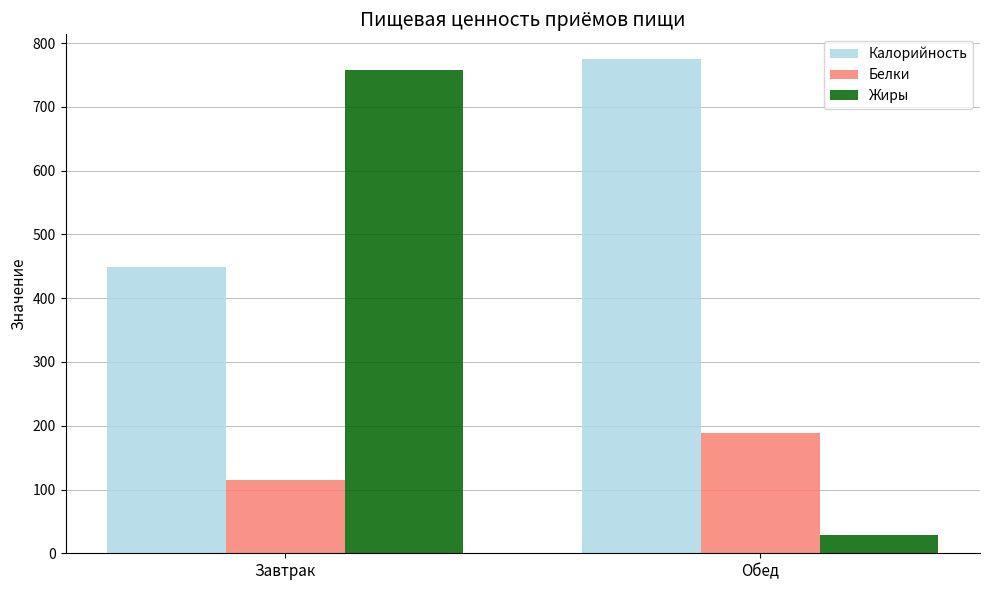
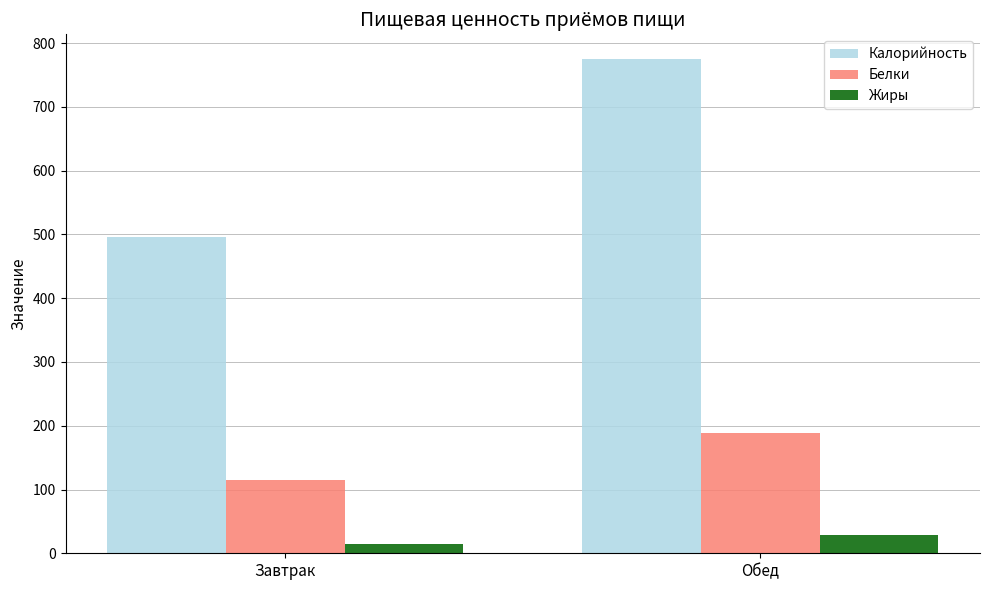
  {
    "Калорийность": {
-     "Завтрак": 450,
+     "Завтрак": 500,
      "Обед": 770
    },
    "Белки": {
      "Завтрак": 120,
      "Обед": 190
    },
    "Жиры": {
-     "Завтрак": 760,
+     "Завтрак": 10,
      "Обед": 30
    }
  }
